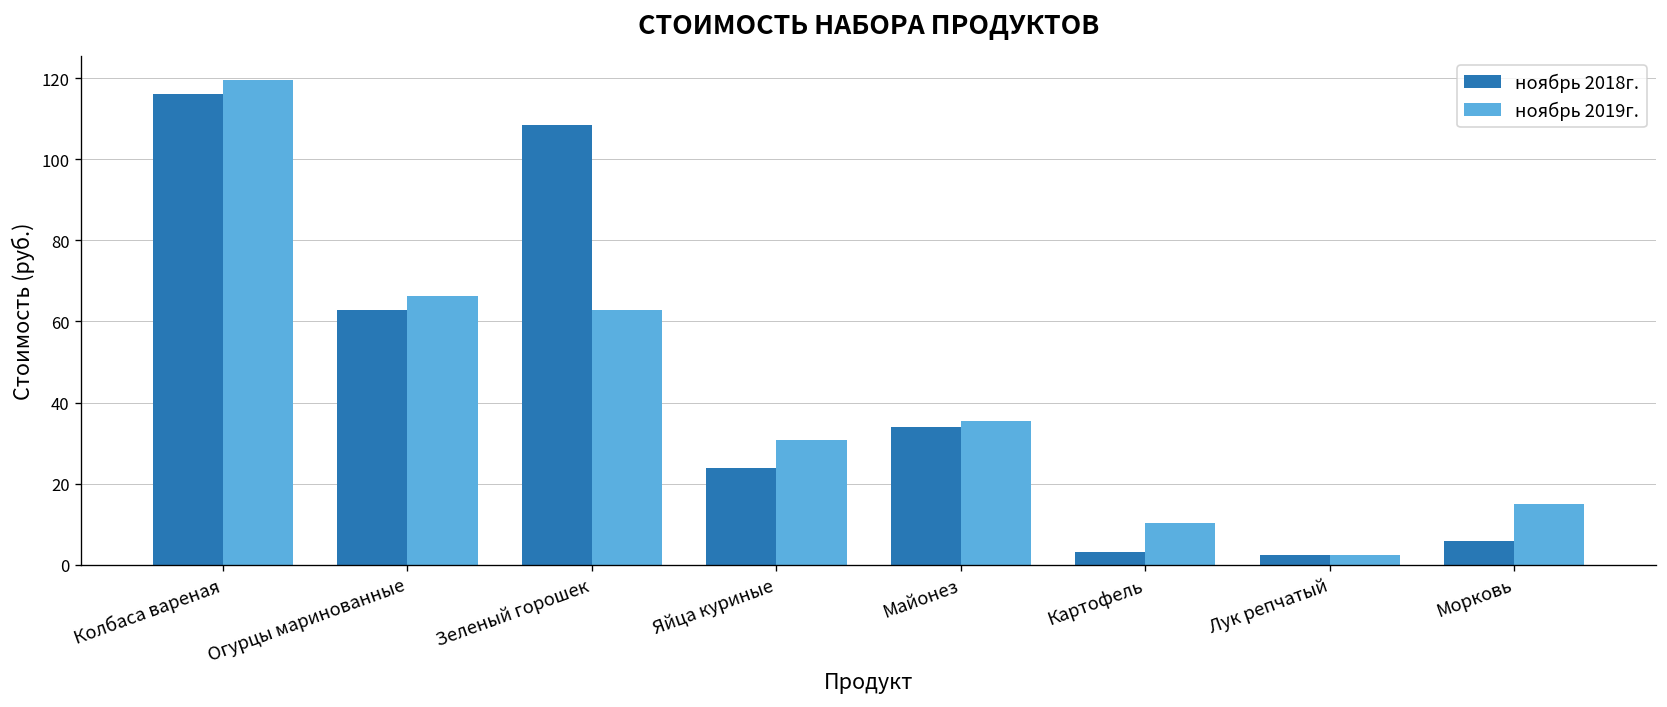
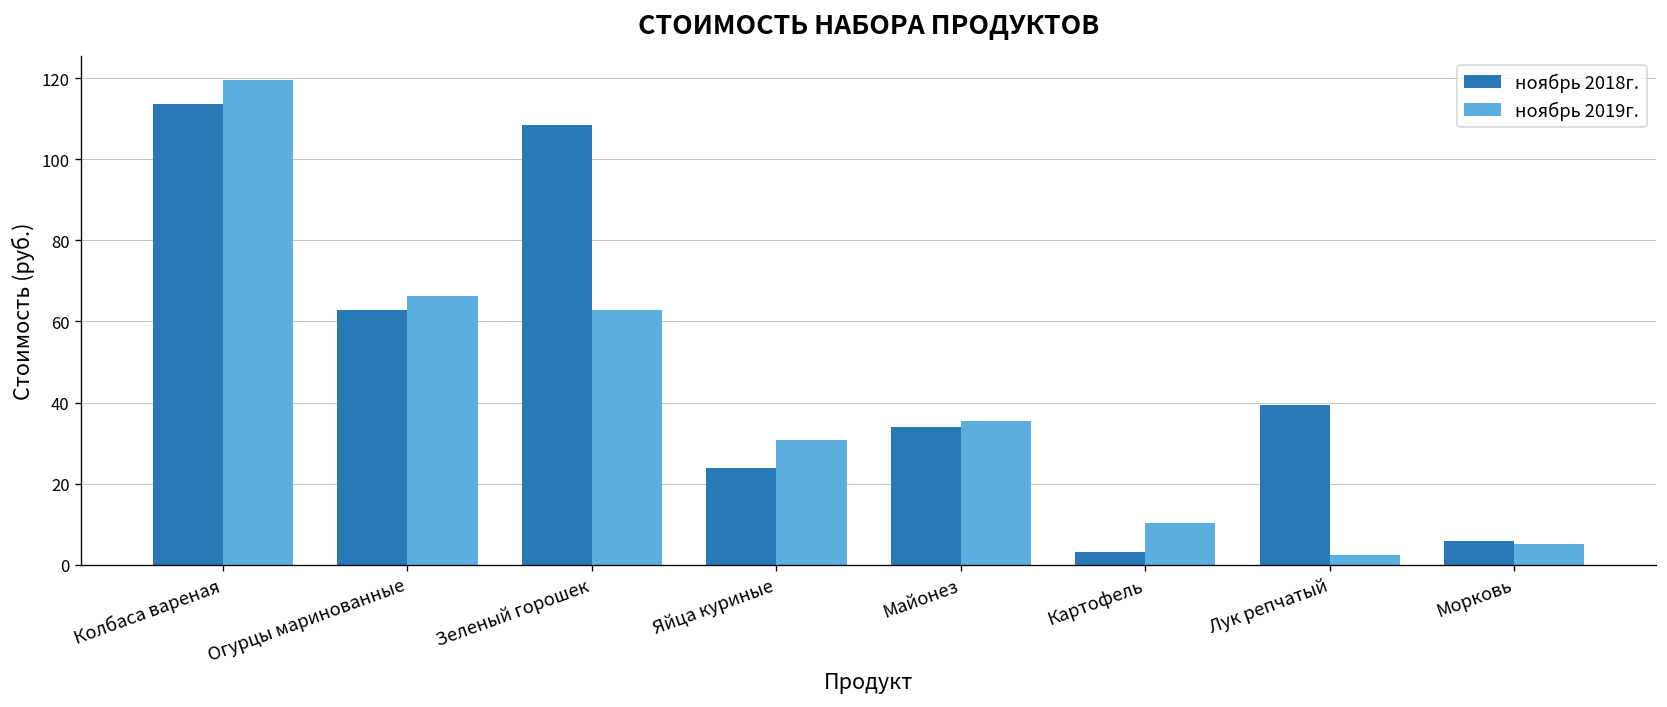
  {
    "ноябрь 2018г.": {
-     "Колбаса вареная": 116,
+     "Колбаса вареная": 114,
      "Огурцы маринованные": 63,
      "Зеленый горошек": 108,
      "Яйца куриные": 24,
      "Майонез": 34,
      "Картофель": 3,
-     "Лук репчатый": 2,
+     "Лук репчатый": 39,
      "Морковь": 6
    },
    "ноябрь 2019г.": {
      "Колбаса вареная": 120,
      "Огурцы маринованные": 66,
      "Зеленый горошек": 63,
      "Яйца куриные": 31,
      "Майонез": 35,
      "Картофель": 10,
      "Лук репчатый": 2,
-     "Морковь": 15
+     "Морковь": 5
    }
  }
